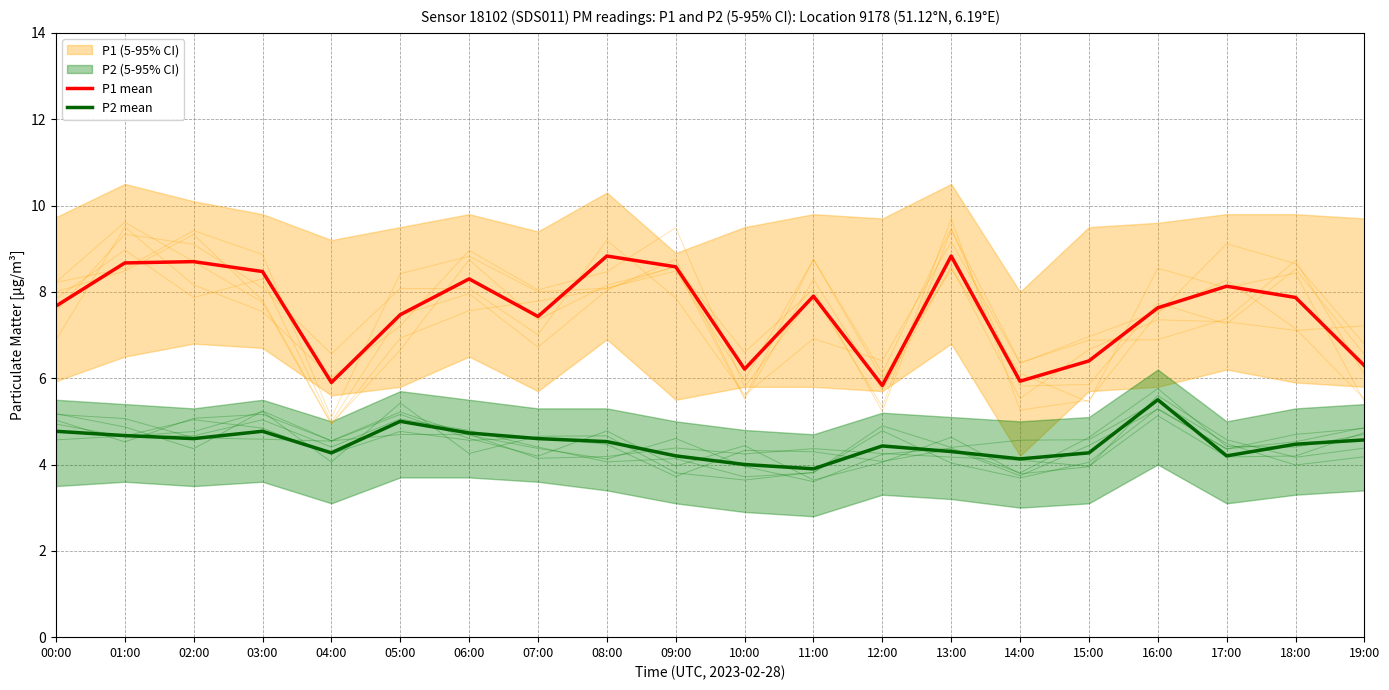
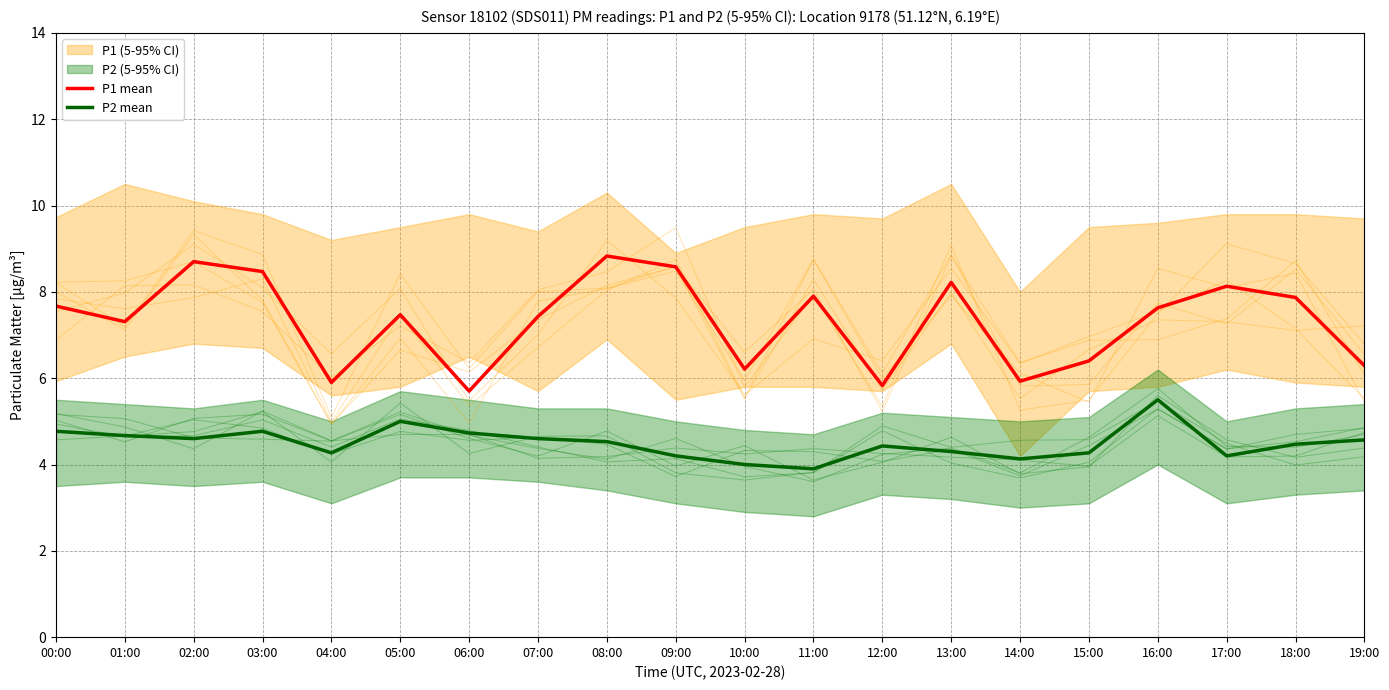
  {
    "P1 mean": {
      "00:00": 7.7,
-     "01:00": 8.7,
+     "01:00": 7.3,
      "03:00": 8.5,
      "04:00": 5.9,
-     "06:00": 8.3,
+     "06:00": 5.7,
      "07:00": 7.4,
      "08:00": 8.8,
      "10:00": 6.2,
      "12:00": 5.8,
-     "13:00": 8.8,
+     "13:00": 8.2,
      "14:00": 5.9,
      "15:00": 6.4,
      "16:00": 7.6,
      "18:00": 7.9,
      "19:00": 6.3
    }
  }
